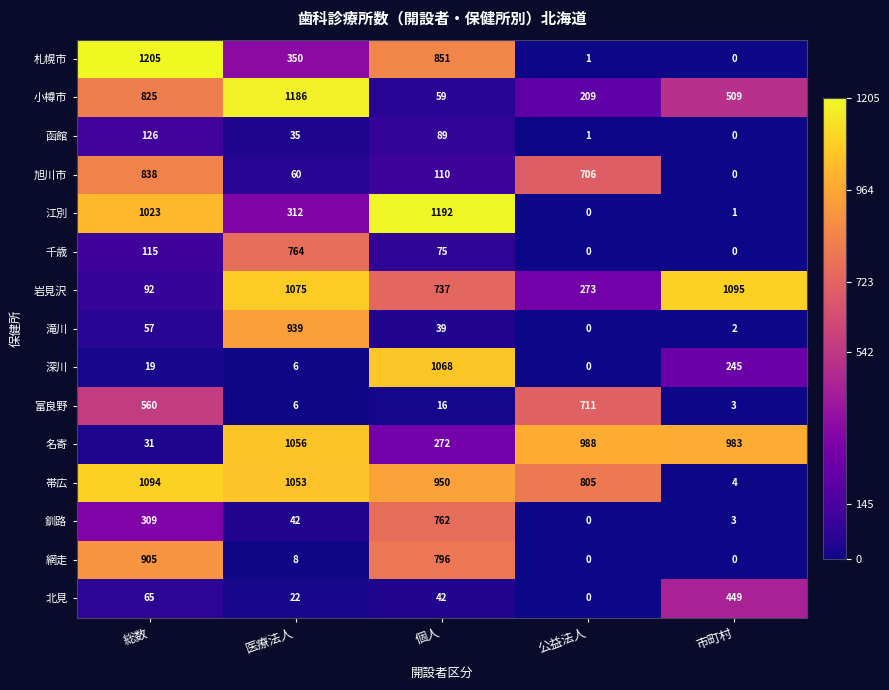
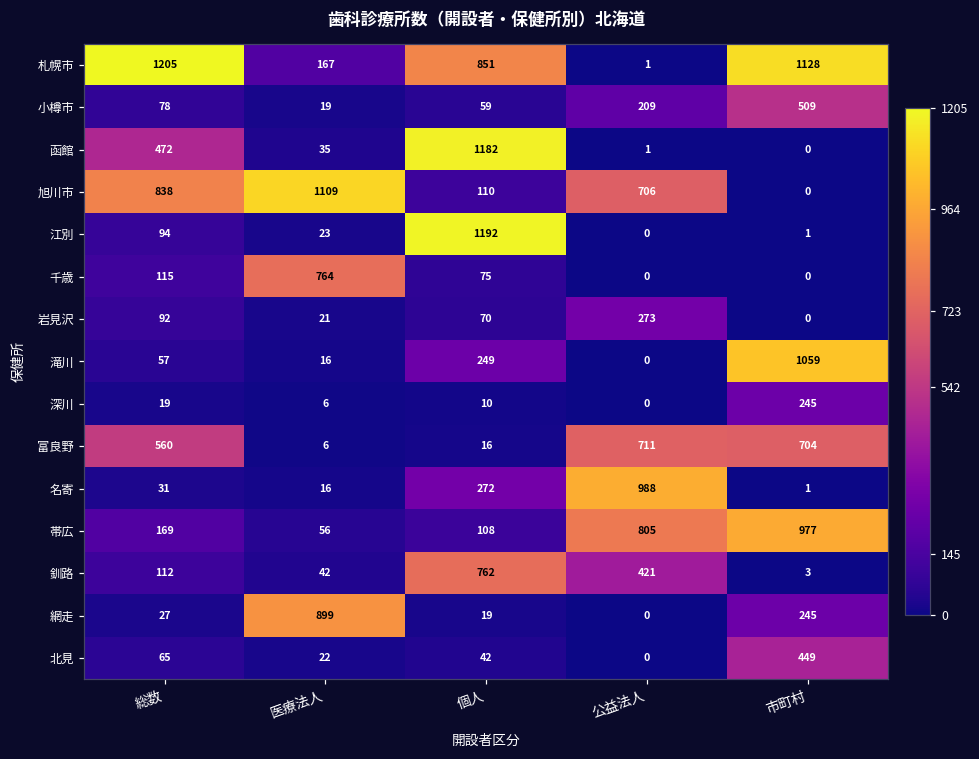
  {
    "札幌市": {
      "総数": 1205,
-     "医療法人": 350,
+     "医療法人": 167,
      "個人": 851,
      "公益法人": 1,
-     "市町村": 0
+     "市町村": 1128
    },
    "小樽市": {
-     "総数": 825,
-     "医療法人": 1186,
+     "総数": 78,
+     "医療法人": 19,
      "個人": 59,
      "公益法人": 209,
      "市町村": 509
    },
    "函館": {
-     "総数": 126,
+     "総数": 472,
      "医療法人": 35,
-     "個人": 89,
+     "個人": 1182,
      "公益法人": 1,
      "市町村": 0
    },
    "旭川市": {
      "総数": 838,
-     "医療法人": 60,
+     "医療法人": 1109,
      "個人": 110,
      "公益法人": 706,
      "市町村": 0
    },
    "江別": {
-     "総数": 1023,
-     "医療法人": 312,
+     "総数": 94,
+     "医療法人": 23,
      "個人": 1192,
      "公益法人": 0,
      "市町村": 1
    },
    "千歳": {
      "総数": 115,
      "医療法人": 764,
      "個人": 75,
      "公益法人": 0,
      "市町村": 0
    },
    "岩見沢": {
      "総数": 92,
-     "医療法人": 1075,
-     "個人": 737,
+     "医療法人": 21,
+     "個人": 70,
      "公益法人": 273,
-     "市町村": 1095
+     "市町村": 0
    },
    "滝川": {
      "総数": 57,
-     "医療法人": 939,
-     "個人": 39,
+     "医療法人": 16,
+     "個人": 249,
      "公益法人": 0,
-     "市町村": 2
+     "市町村": 1059
    },
    "深川": {
      "総数": 19,
      "医療法人": 6,
-     "個人": 1068,
+     "個人": 10,
      "公益法人": 0,
      "市町村": 245
    },
    "富良野": {
      "総数": 560,
      "医療法人": 6,
      "個人": 16,
      "公益法人": 711,
-     "市町村": 3
+     "市町村": 704
    },
    "名寄": {
      "総数": 31,
-     "医療法人": 1056,
+     "医療法人": 16,
      "個人": 272,
      "公益法人": 988,
-     "市町村": 983
+     "市町村": 1
    },
    "帯広": {
-     "総数": 1094,
-     "医療法人": 1053,
-     "個人": 950,
+     "総数": 169,
+     "医療法人": 56,
+     "個人": 108,
      "公益法人": 805,
-     "市町村": 4
+     "市町村": 977
    },
    "釧路": {
-     "総数": 309,
+     "総数": 112,
      "医療法人": 42,
      "個人": 762,
-     "公益法人": 0,
+     "公益法人": 421,
      "市町村": 3
    },
    "網走": {
-     "総数": 905,
-     "医療法人": 8,
-     "個人": 796,
+     "総数": 27,
+     "医療法人": 899,
+     "個人": 19,
      "公益法人": 0,
-     "市町村": 0
+     "市町村": 245
    },
    "北見": {
      "総数": 65,
      "医療法人": 22,
      "個人": 42,
      "公益法人": 0,
      "市町村": 449
    }
  }
